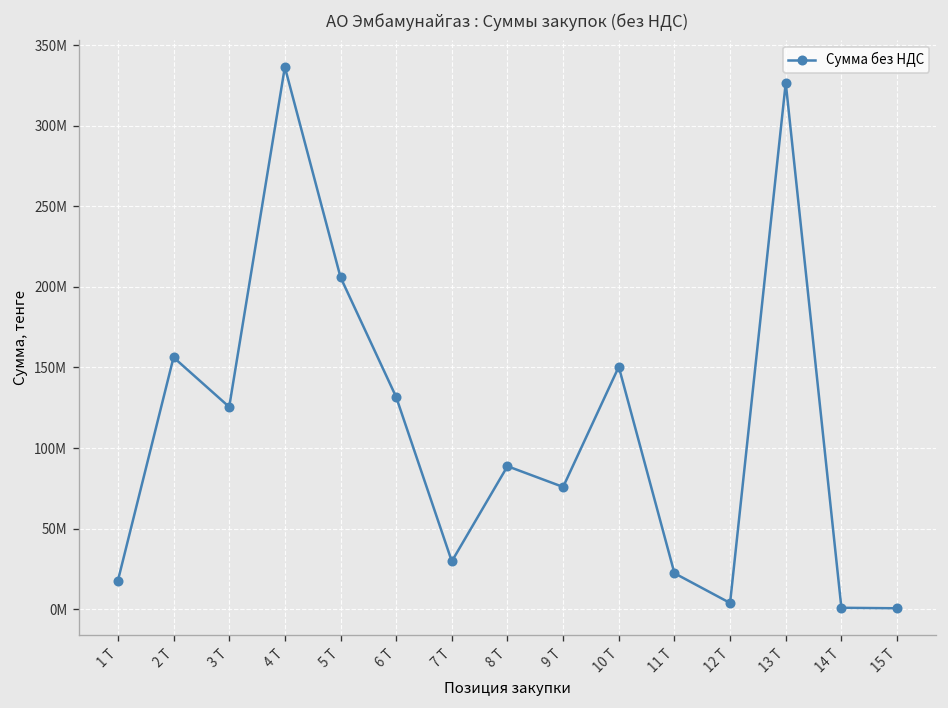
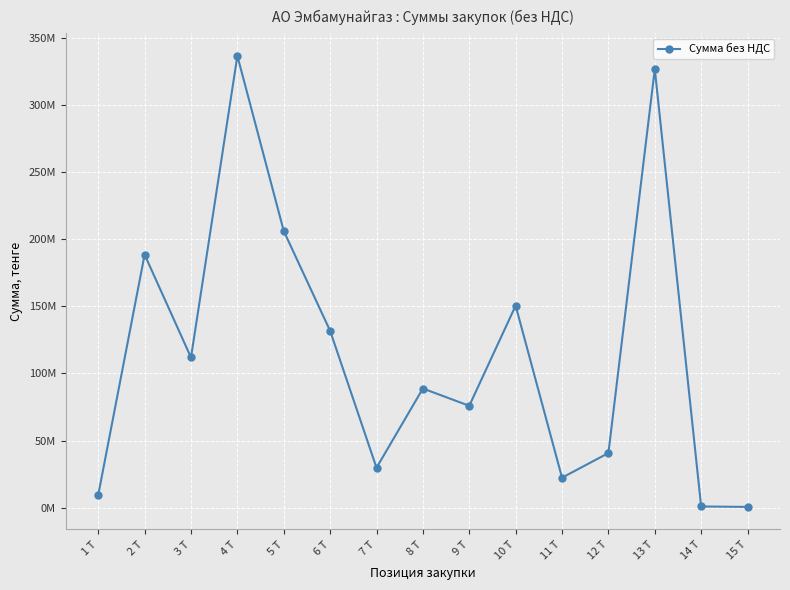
  {
-   "1 Т": 18000000,
-   "2 Т": 156000000,
-   "3 Т": 126000000,
+   "1 Т": 10000000,
+   "2 Т": 188000000,
+   "3 Т": 112000000,
    "4 Т": 336000000,
    "5 Т": 206000000,
    "6 Т": 132000000,
    "7 Т": 30000000,
    "8 Т": 89000000,
    "9 Т": 76000000,
    "10 Т": 150000000,
    "11 Т": 22000000,
-   "12 Т": 4000000,
+   "12 Т": 41000000,
    "13 Т": 327000000,
    "14 Т": 1000000,
    "15 Т": 1000000
  }
